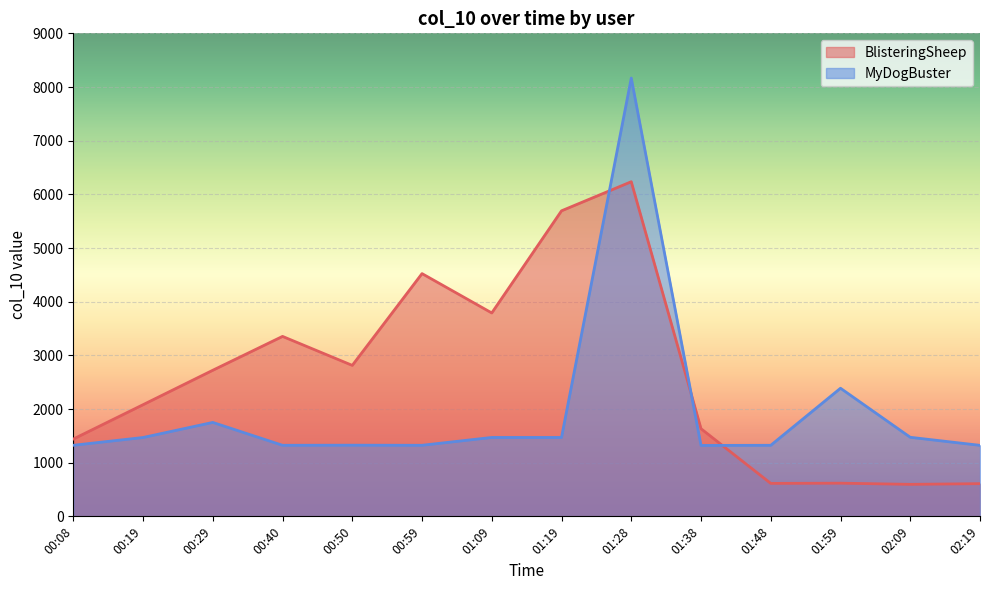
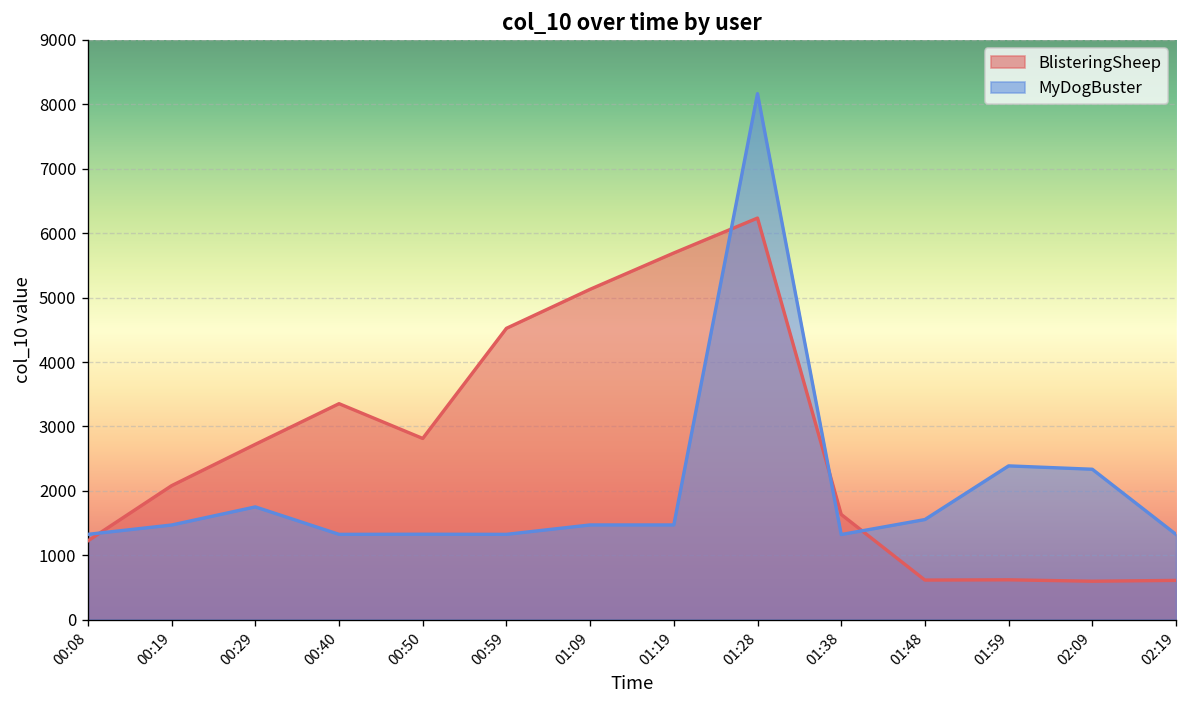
  {
    "BlisteringSheep": {
-     "00:08": 1400,
+     "00:08": 1200,
      "00:19": 2100,
      "00:29": 2700,
      "00:40": 3400,
      "00:50": 2800,
      "00:59": 4500,
-     "01:09": 3800,
+     "01:09": 5100,
      "01:19": 5700,
      "01:28": 6200,
      "01:38": 1600,
      "01:48": 600,
      "01:59": 600,
      "02:09": 600,
      "02:19": 600
    },
    "MyDogBuster": {
      "00:08": 1300,
      "00:19": 1500,
      "00:29": 1800,
      "00:40": 1300,
      "00:50": 1300,
      "00:59": 1300,
      "01:09": 1500,
      "01:19": 1500,
      "01:28": 8200,
      "01:38": 1300,
-     "01:48": 1300,
+     "01:48": 1600,
      "01:59": 2400,
-     "02:09": 1500,
+     "02:09": 2300,
      "02:19": 1300
    }
  }
